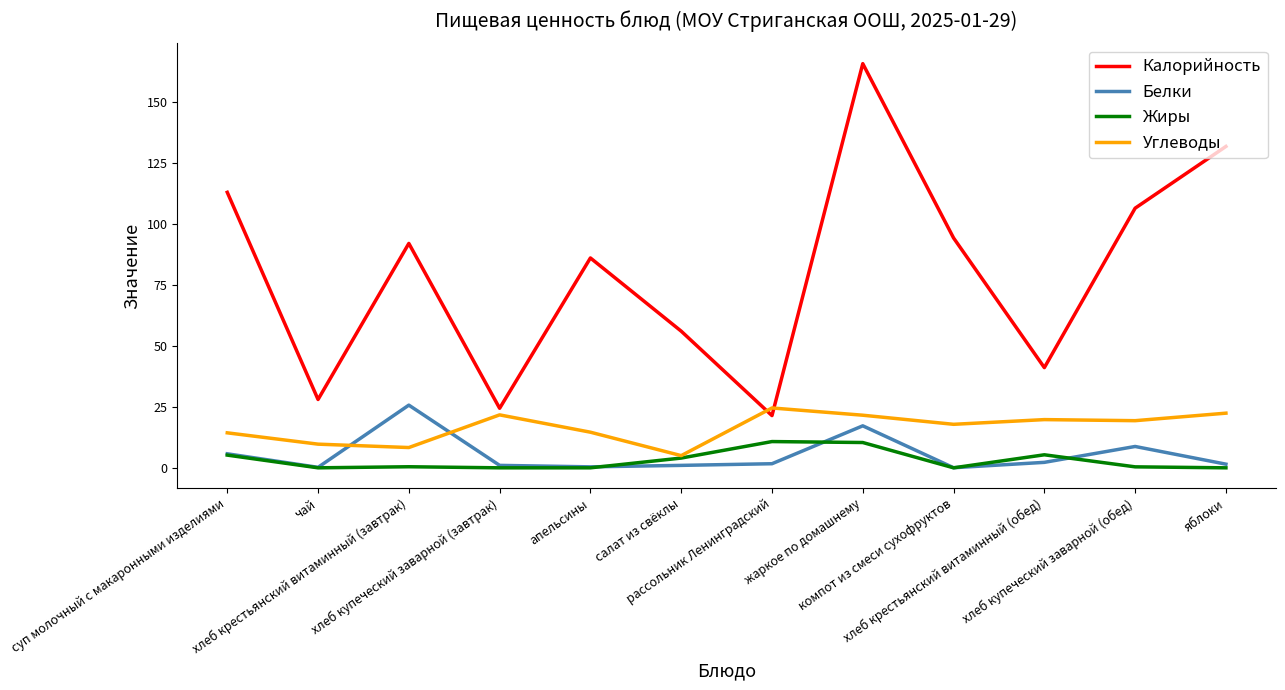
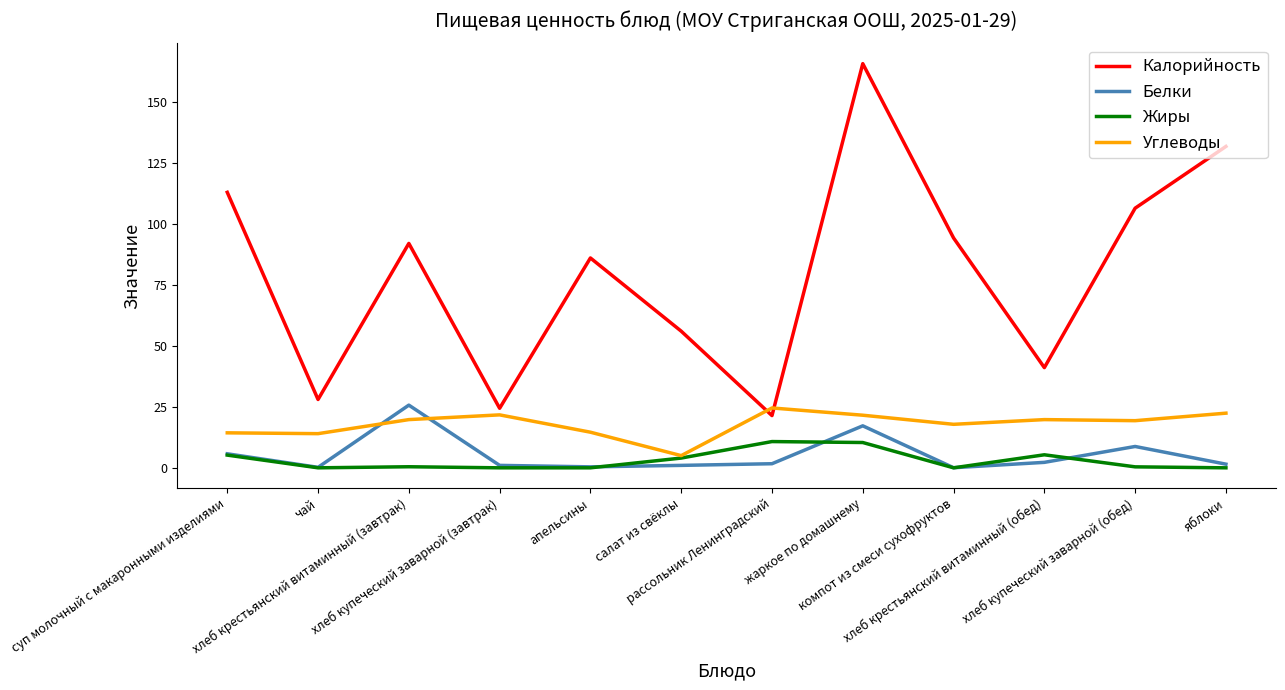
  {
    "Калорийность": {
      "суп молочный с макаронными изделиями": 113,
      "чай": 28,
      "хлеб крестьянский витаминный (завтрак)": 92,
      "хлеб купеческий заварной (завтрак)": 24,
      "апельсины": 86,
      "салат из свёклы": 56,
      "рассольник Ленинградский": 21,
      "жаркое по домашнему": 166,
      "компот из смеси сухофруктов": 94,
      "хлеб крестьянский витаминный (обед)": 41,
      "хлеб купеческий заварной (обед)": 106
    },
    "Белки": {
      "хлеб крестьянский витаминный (завтрак)": 26,
      "салат из свёклы": 1,
      "рассольник Ленинградский": 2,
      "жаркое по домашнему": 17,
      "хлеб крестьянский витаминный (обед)": 2,
      "хлеб купеческий заварной (обед)": 9,
      "яблоки": 2
    },
    "Жиры": {
      "хлеб крестьянский витаминный (завтрак)": 0,
      "рассольник Ленинградский": 11,
      "жаркое по домашнему": 10,
      "хлеб крестьянский витаминный (обед)": 5,
      "хлеб купеческий заварной (обед)": 0,
      "яблоки": 0
    },
    "Углеводы": {
      "суп молочный с макаронными изделиями": 14,
-     "чай": 10,
-     "хлеб крестьянский витаминный (завтрак)": 8,
+     "чай": 14,
+     "хлеб крестьянский витаминный (завтрак)": 20,
      "хлеб купеческий заварной (завтрак)": 22,
      "апельсины": 15,
      "рассольник Ленинградский": 25,
      "жаркое по домашнему": 22,
      "компот из смеси сухофруктов": 18,
      "хлеб крестьянский витаминный (обед)": 20,
      "хлеб купеческий заварной (обед)": 19,
      "яблоки": 22
    }
  }
